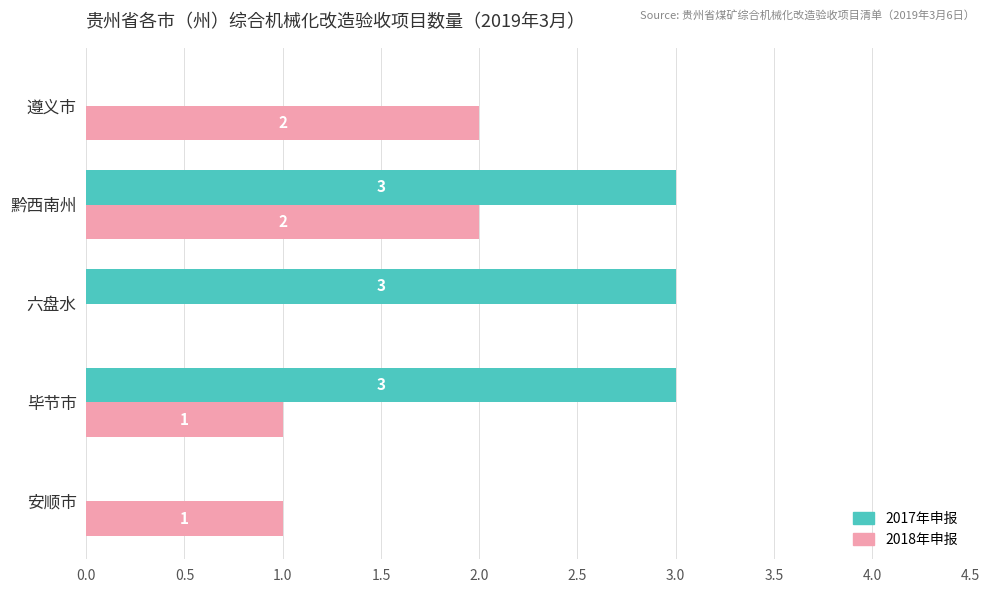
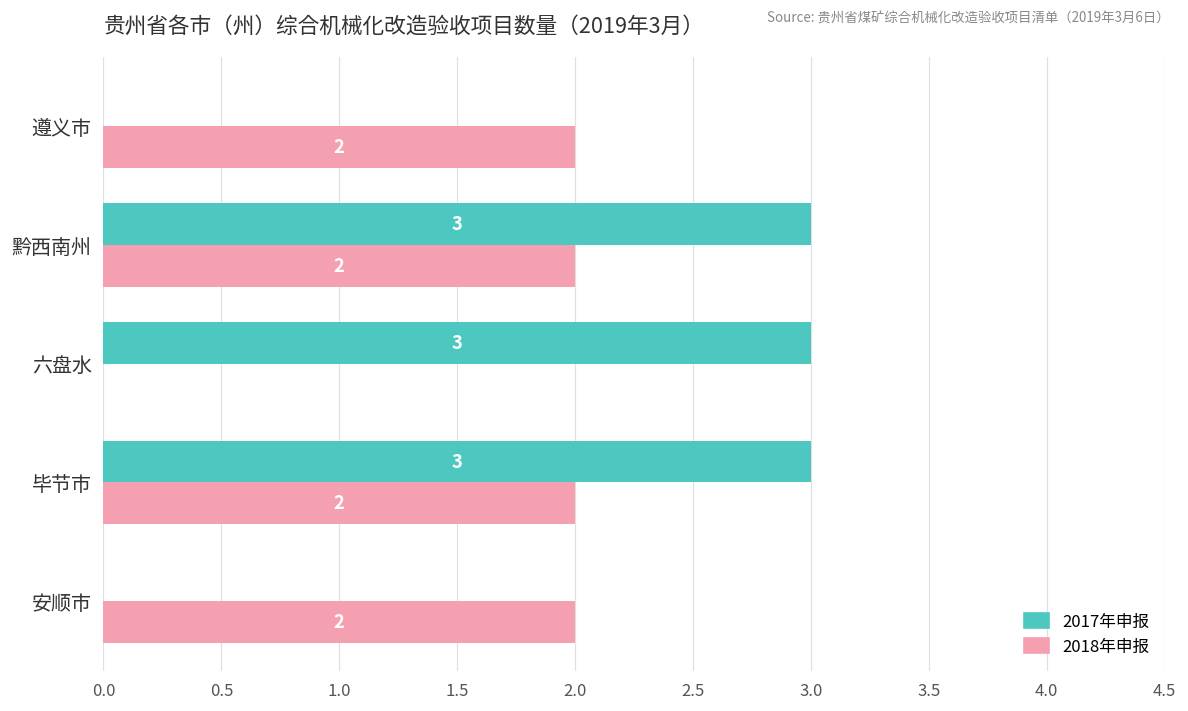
  {
    "2017年申报": {
      "黔西南州": 3,
      "六盘水": 3,
      "毕节市": 3
    },
    "2018年申报": {
      "遵义市": 2,
      "黔西南州": 2,
-     "毕节市": 1,
-     "安顺市": 1
+     "毕节市": 2,
+     "安顺市": 2
    }
  }
